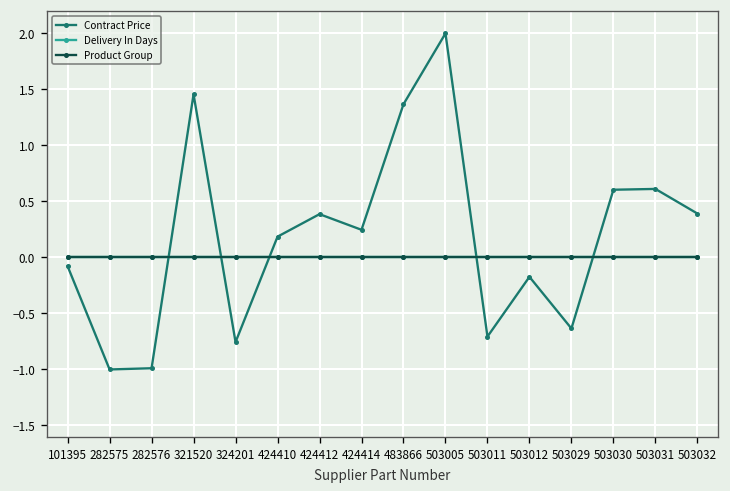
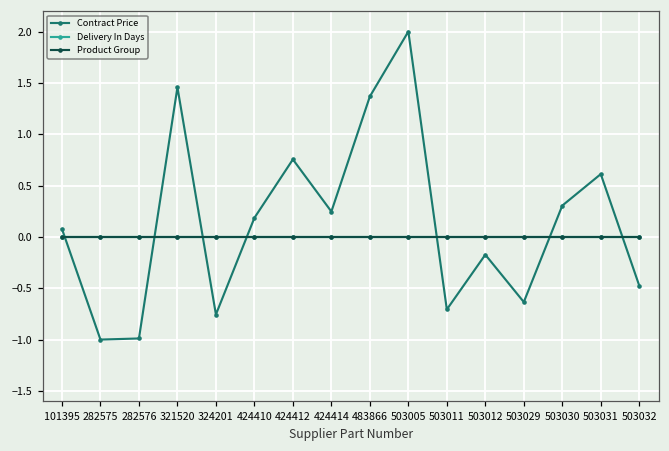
  {
    "Contract Price": {
-     "101395": -0.1,
+     "101395": 0.1,
      "282575": -1.0,
      "282576": -1.0,
      "321520": 1.5,
      "324201": -0.8,
      "424410": 0.2,
-     "424412": 0.4,
+     "424412": 0.8,
      "424414": 0.2,
      "483866": 1.4,
      "503005": 2.0,
      "503011": -0.7,
      "503012": -0.2,
      "503029": -0.6,
-     "503030": 0.6,
+     "503030": 0.3,
      "503031": 0.6,
-     "503032": 0.4
+     "503032": -0.5
    },
    "Product Group": {
      "101395": 0.0,
      "282575": 0.0,
      "282576": 0.0,
      "321520": 0.0,
      "324201": 0.0,
      "424410": 0.0,
      "424412": 0.0,
      "424414": 0.0,
      "483866": 0.0,
      "503005": 0.0,
      "503011": 0.0,
      "503012": 0.0,
      "503029": 0.0,
      "503030": 0.0,
      "503031": 0.0,
      "503032": 0.0
    }
  }
